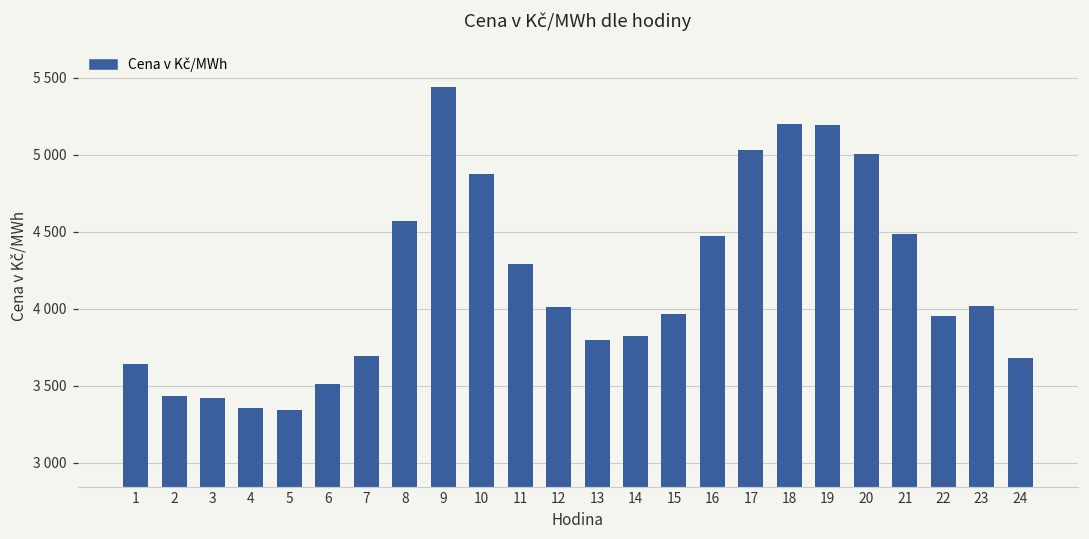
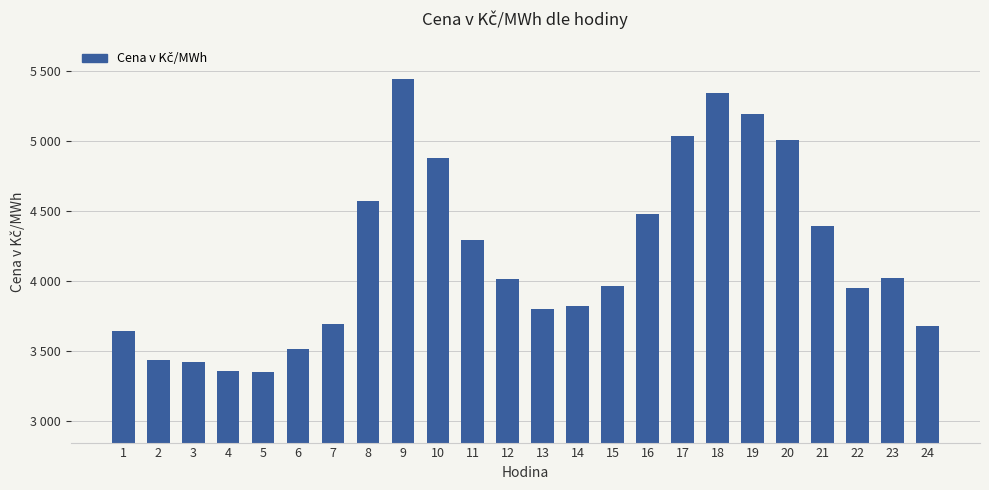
  {
    "1": 3640,
    "2": 3430,
    "3": 3420,
    "4": 3350,
    "5": 3350,
    "6": 3510,
    "7": 3690,
    "8": 4570,
    "9": 5440,
    "10": 4880,
    "11": 4290,
    "12": 4010,
    "13": 3800,
    "14": 3820,
    "15": 3970,
    "16": 4470,
    "17": 5030,
-   "18": 5200,
+   "18": 5340,
    "19": 5190,
    "20": 5000,
-   "21": 4490,
+   "21": 4390,
    "22": 3950,
    "23": 4020,
    "24": 3680
  }
